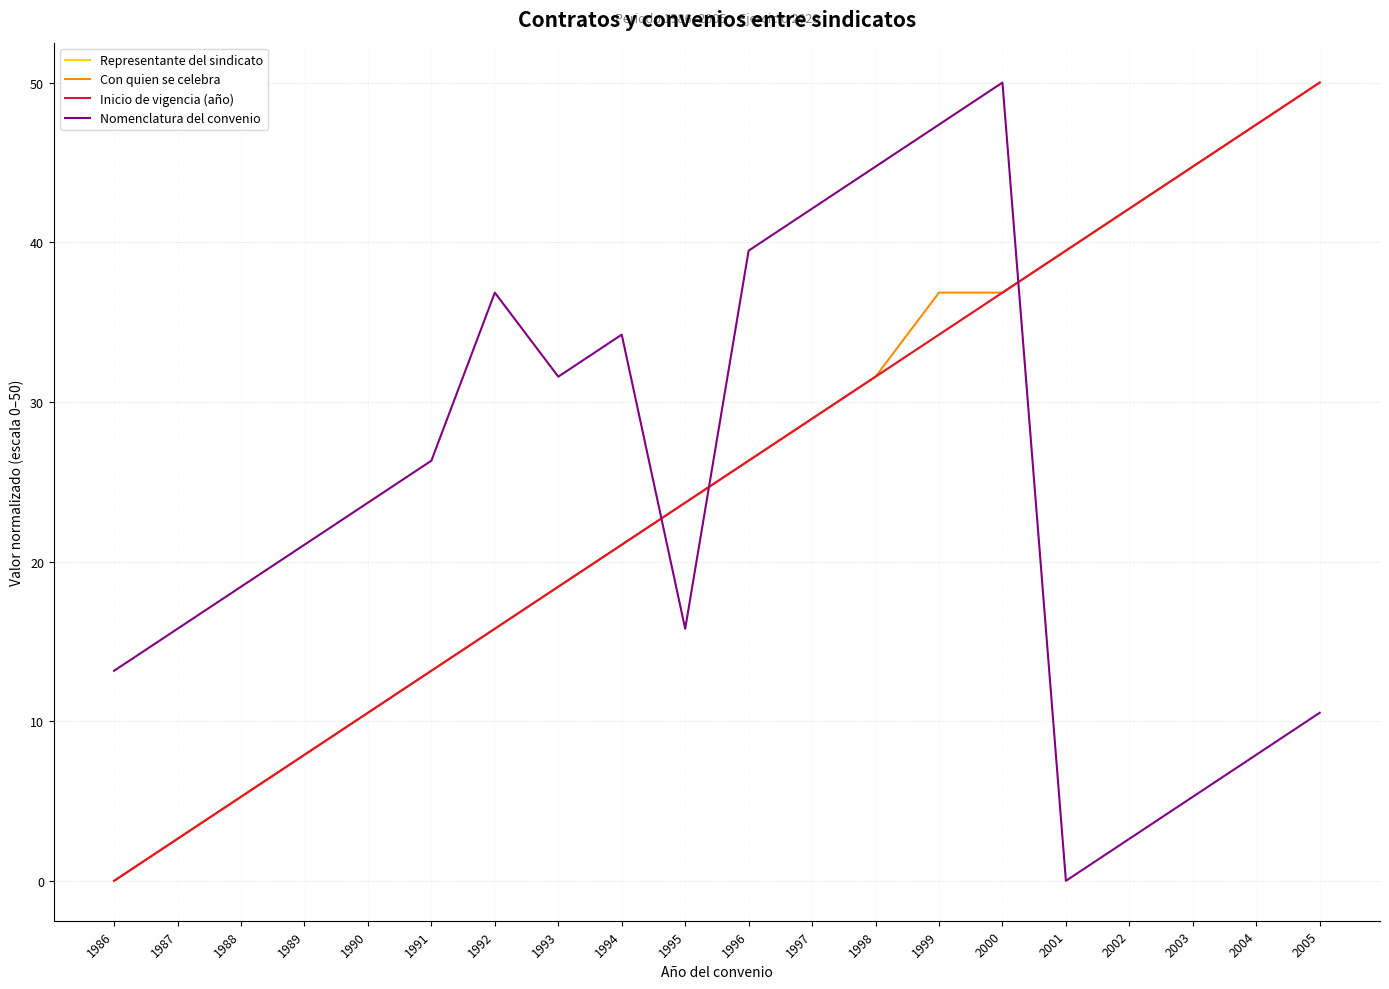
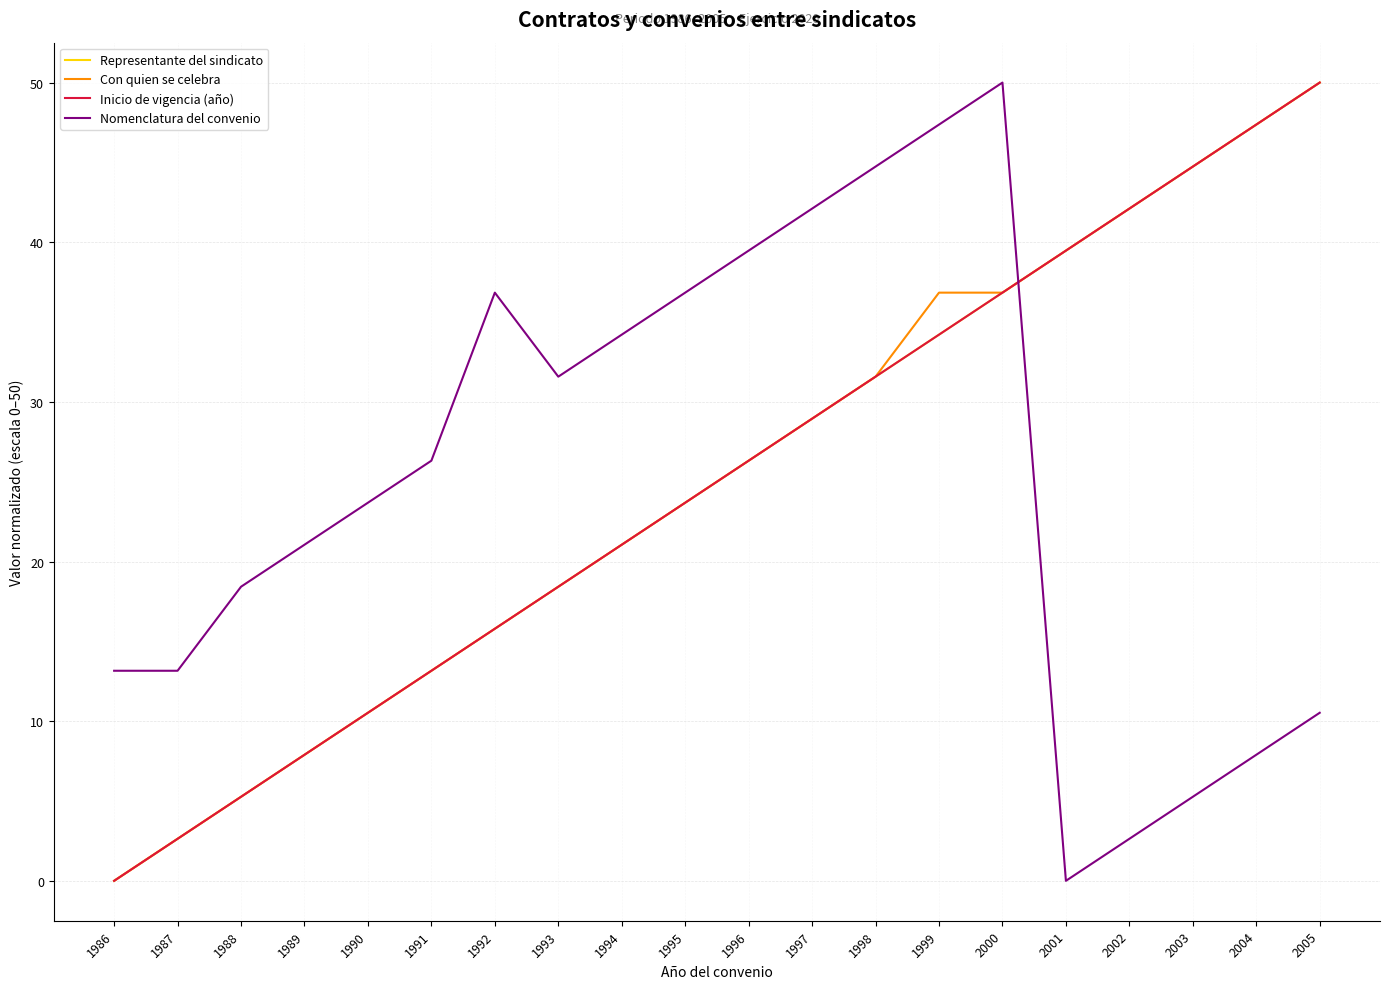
  {
    "Inicio de vigencia (año)": {
      "1999": 34.2
    },
    "Con quien se celebra": {
      "1999": 36.8
    },
    "Nomenclatura del convenio": {
      "1986": 13.2,
-     "1987": 15.8,
+     "1987": 13.2,
      "1988": 18.4,
      "1989": 21.1,
      "1990": 23.7,
      "1991": 26.3,
      "1992": 36.8,
      "1993": 31.6,
      "1994": 34.2,
-     "1995": 15.8,
+     "1995": 36.8,
      "1996": 39.5,
      "1997": 42.1,
      "1998": 44.7,
      "1999": 47.4,
      "2000": 50.0,
      "2001": 0.0,
      "2002": 2.6,
      "2003": 5.3,
      "2004": 7.9,
      "2005": 10.5
    }
  }
